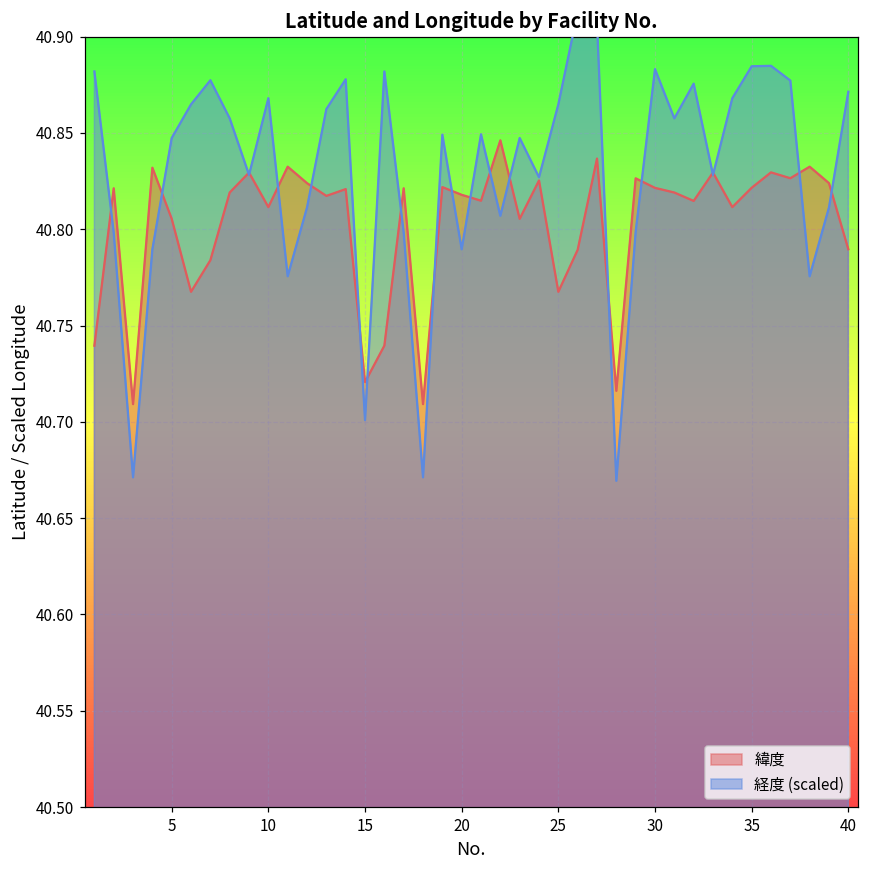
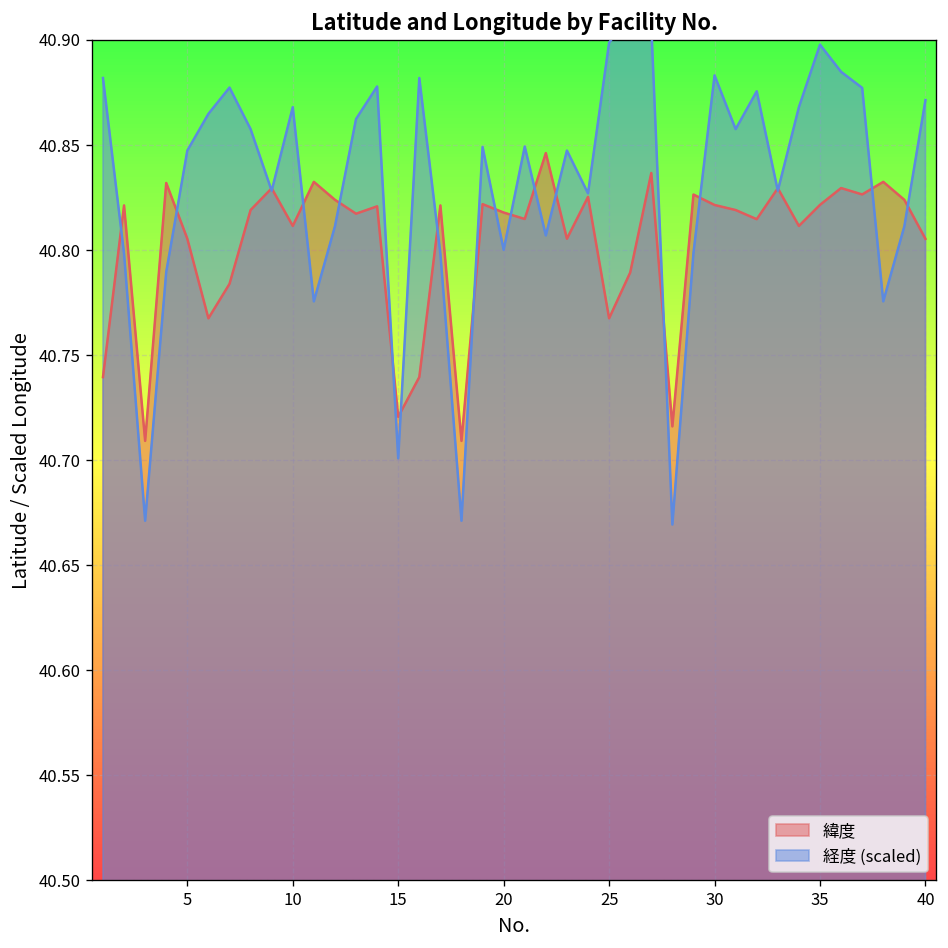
  {
    "緯度": {
      "5": 40.805,
      "10": 40.812,
      "15": 40.721,
      "20": 40.818,
      "25": 40.768,
      "30": 40.821,
      "35": 40.822,
-     "40": 40.790
+     "40": 40.805
    },
    "経度 (scaled)": {
      "5": 40.847,
      "10": 40.868,
      "15": 40.701,
-     "20": 40.790,
-     "25": 40.865,
+     "20": 40.800,
+     "25": 40.899,
      "30": 40.883,
-     "35": 40.885,
+     "35": 40.898,
      "40": 40.871
    }
  }
